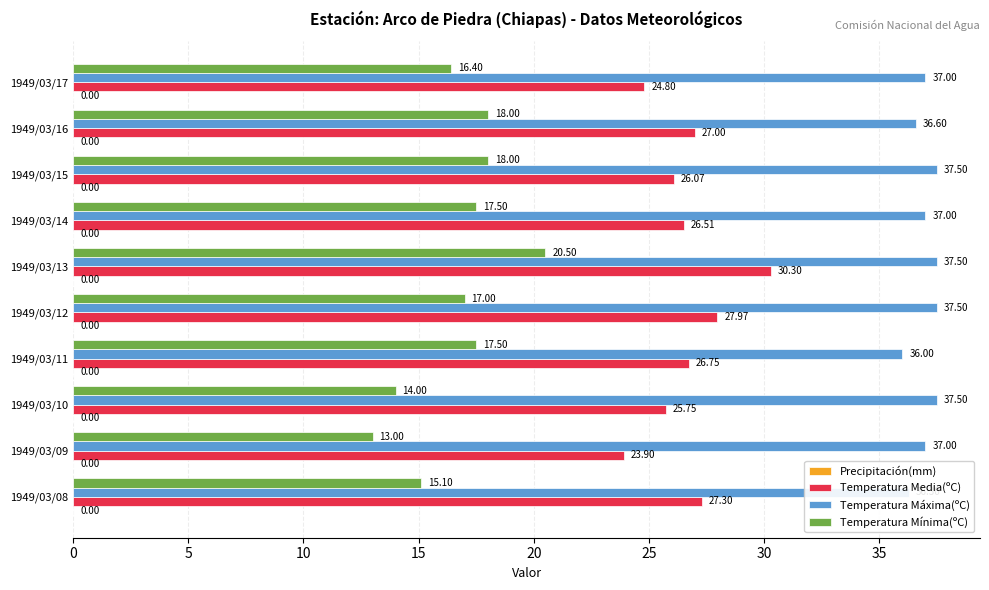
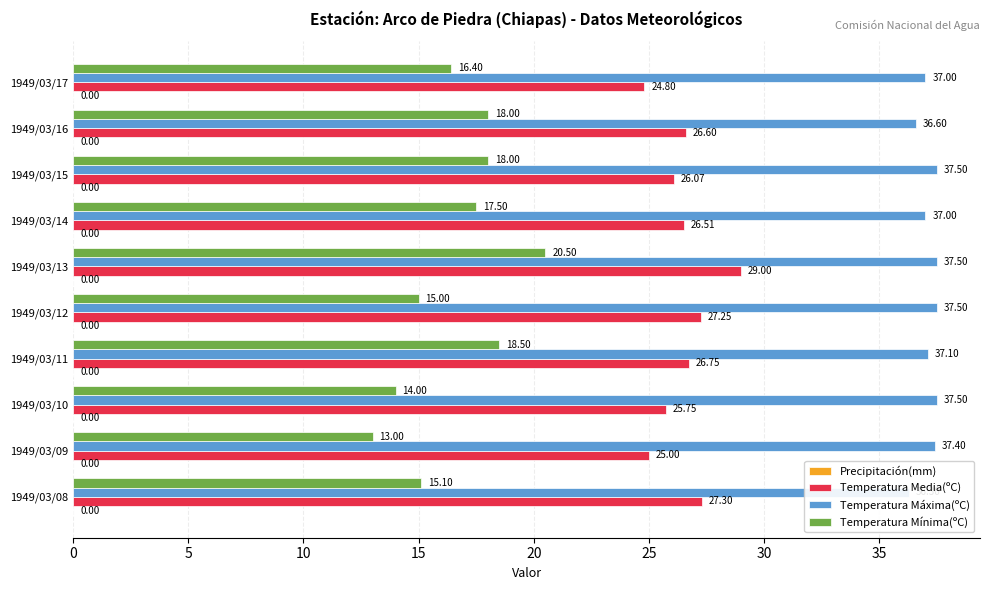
  {
    "Precipitación(mm)": {
      "1949/03/17": 0.00,
      "1949/03/16": 0.00,
      "1949/03/15": 0.00,
      "1949/03/14": 0.00,
      "1949/03/13": 0.00,
      "1949/03/12": 0.00,
      "1949/03/11": 0.00,
      "1949/03/10": 0.00,
      "1949/03/09": 0.00,
      "1949/03/08": 0.00
    },
    "Temperatura Media(ºC)": {
      "1949/03/17": 24.80,
-     "1949/03/16": 27.00,
+     "1949/03/16": 26.60,
      "1949/03/15": 26.07,
      "1949/03/14": 26.51,
-     "1949/03/13": 30.30,
-     "1949/03/12": 27.97,
+     "1949/03/13": 29.00,
+     "1949/03/12": 27.25,
      "1949/03/11": 26.75,
      "1949/03/10": 25.75,
-     "1949/03/09": 23.90,
+     "1949/03/09": 25.00,
      "1949/03/08": 27.30
    },
    "Temperatura Máxima(ºC)": {
      "1949/03/17": 37.00,
      "1949/03/16": 36.60,
      "1949/03/15": 37.50,
      "1949/03/14": 37.00,
      "1949/03/13": 37.50,
      "1949/03/12": 37.50,
-     "1949/03/11": 36.00,
+     "1949/03/11": 37.10,
      "1949/03/10": 37.50,
-     "1949/03/09": 37.00
+     "1949/03/09": 37.40
    },
    "Temperatura Mínima(ºC)": {
      "1949/03/17": 16.40,
      "1949/03/16": 18.00,
      "1949/03/15": 18.00,
      "1949/03/14": 17.50,
      "1949/03/13": 20.50,
-     "1949/03/12": 17.00,
-     "1949/03/11": 17.50,
+     "1949/03/12": 15.00,
+     "1949/03/11": 18.50,
      "1949/03/10": 14.00,
      "1949/03/09": 13.00,
      "1949/03/08": 15.10
    }
  }
